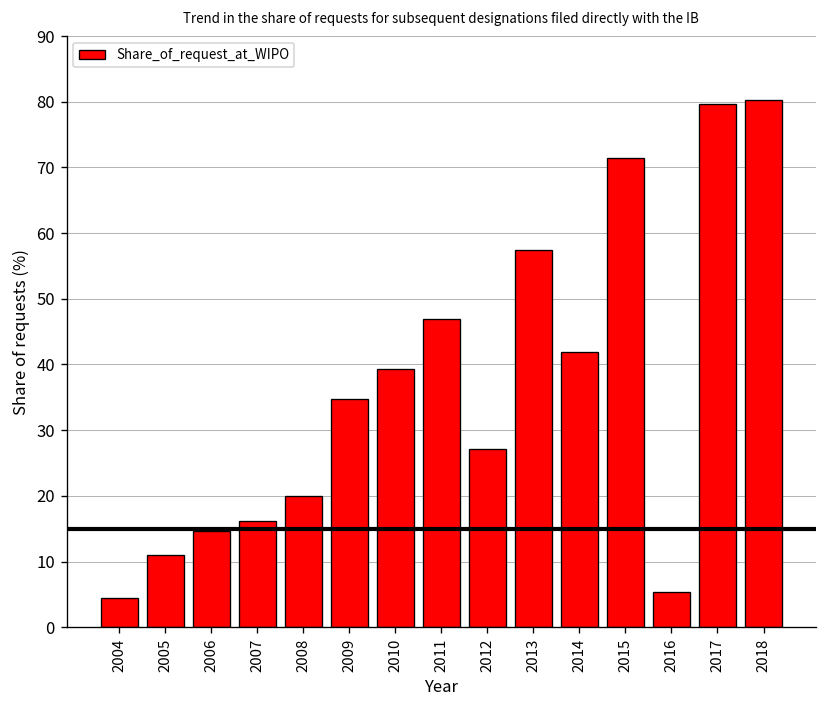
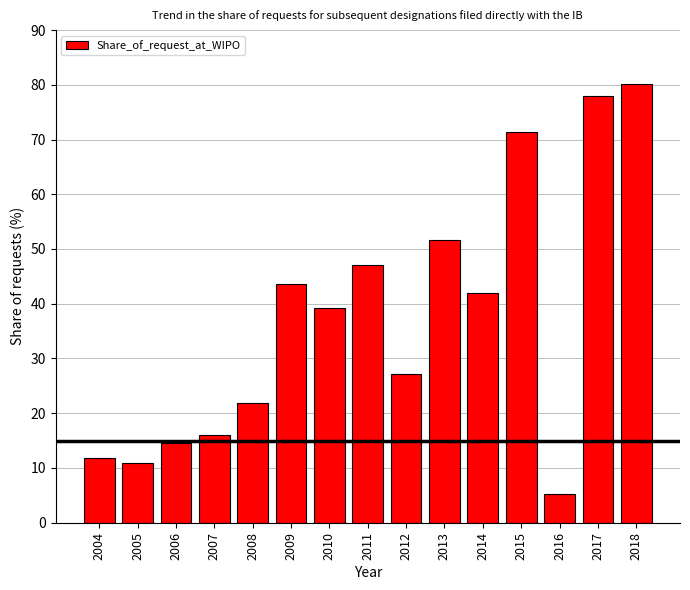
  {
-   "2004": 4,
+   "2004": 12,
    "2005": 11,
    "2006": 15,
    "2007": 16,
-   "2008": 20,
-   "2009": 35,
+   "2008": 22,
+   "2009": 44,
    "2010": 39,
    "2011": 47,
    "2012": 27,
-   "2013": 58,
+   "2013": 52,
    "2014": 42,
    "2015": 71,
    "2016": 5,
-   "2017": 80,
+   "2017": 78,
    "2018": 80
  }
